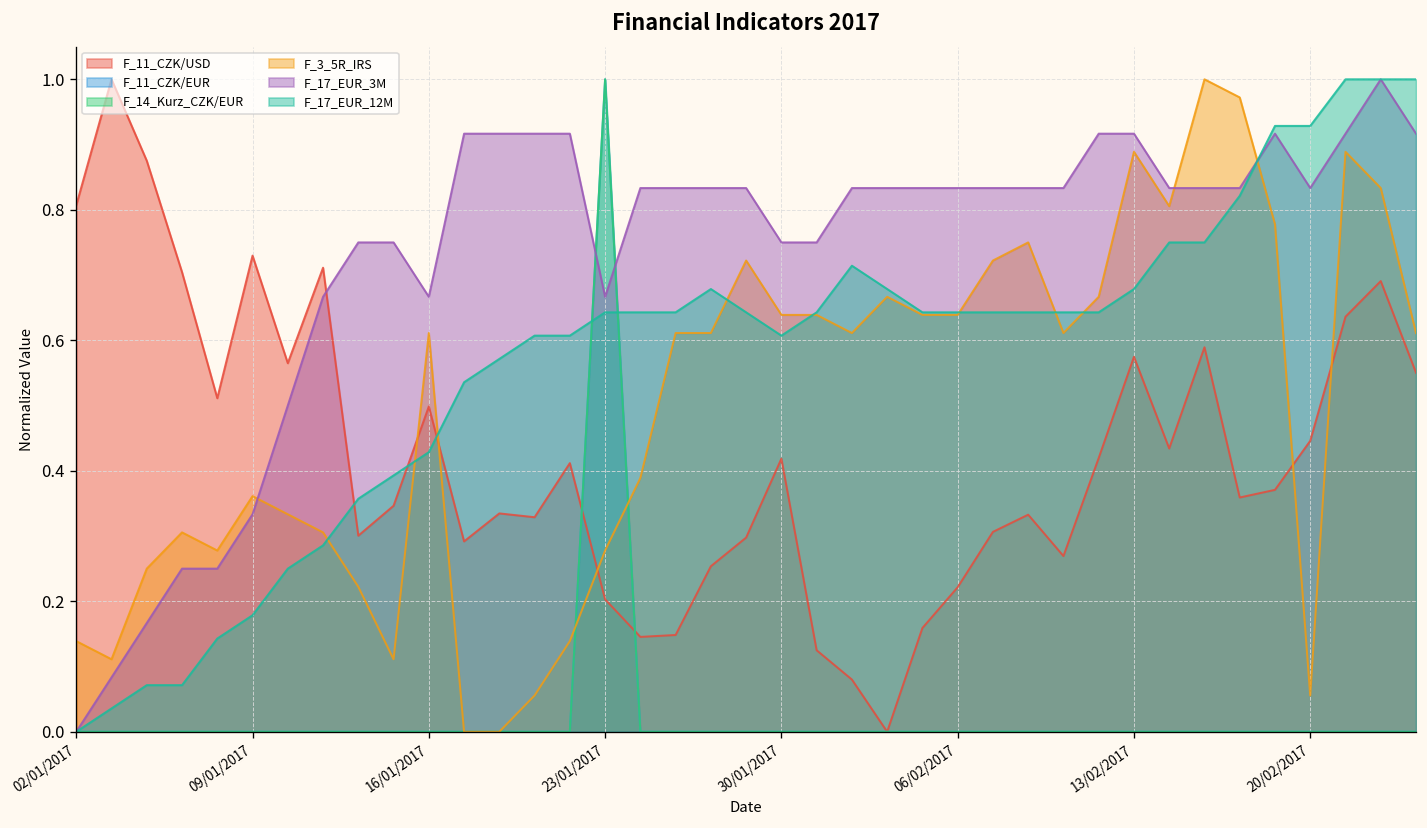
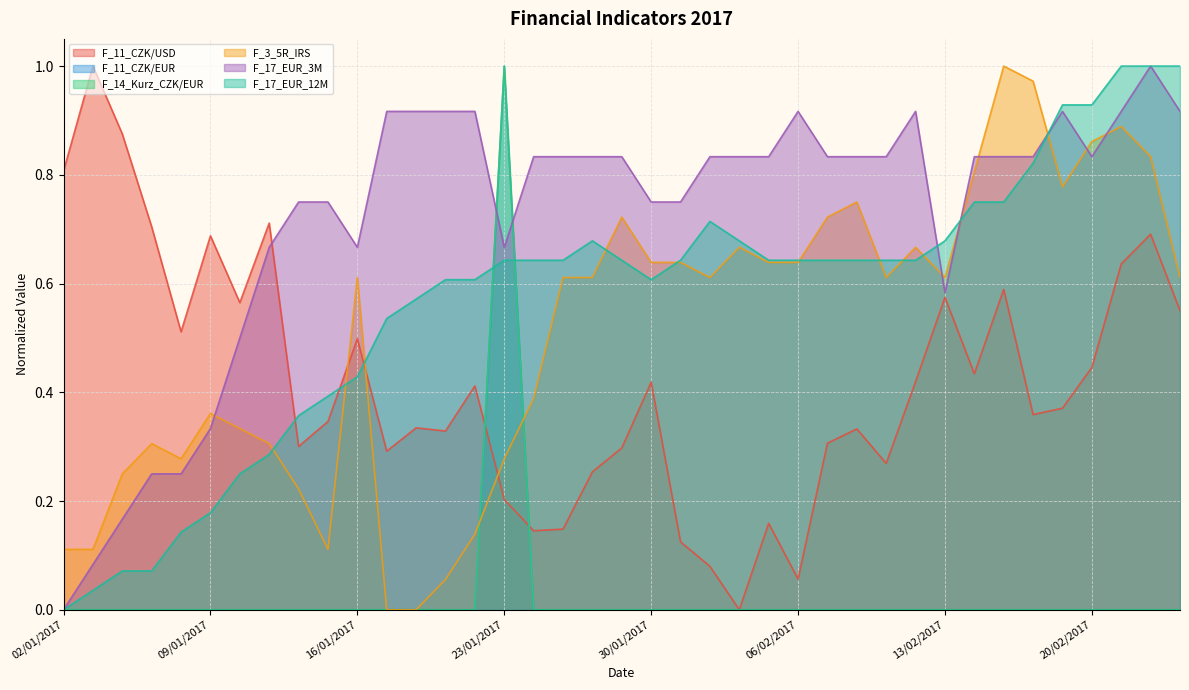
  {
    "F_11_CZK/USD": {
      "02/01/2017": 0.81,
-     "09/01/2017": 0.73,
+     "09/01/2017": 0.69,
      "16/01/2017": 0.50,
      "23/01/2017": 0.20,
      "30/01/2017": 0.42,
-     "06/02/2017": 0.22,
+     "06/02/2017": 0.06,
      "13/02/2017": 0.57,
      "20/02/2017": 0.45
    },
    "F_3_5R_IRS": {
-     "02/01/2017": 0.14,
+     "02/01/2017": 0.11,
      "09/01/2017": 0.36,
      "16/01/2017": 0.61,
      "23/01/2017": 0.28,
      "30/01/2017": 0.64,
-     "13/02/2017": 0.89,
-     "20/02/2017": 0.06
+     "13/02/2017": 0.61,
+     "20/02/2017": 0.86
    },
    "F_17_EUR_3M": {
      "09/01/2017": 0.33,
      "16/01/2017": 0.67,
      "23/01/2017": 0.67,
      "30/01/2017": 0.75,
-     "06/02/2017": 0.83,
-     "13/02/2017": 0.92,
+     "06/02/2017": 0.92,
+     "13/02/2017": 0.58,
      "20/02/2017": 0.83
    }
  }
